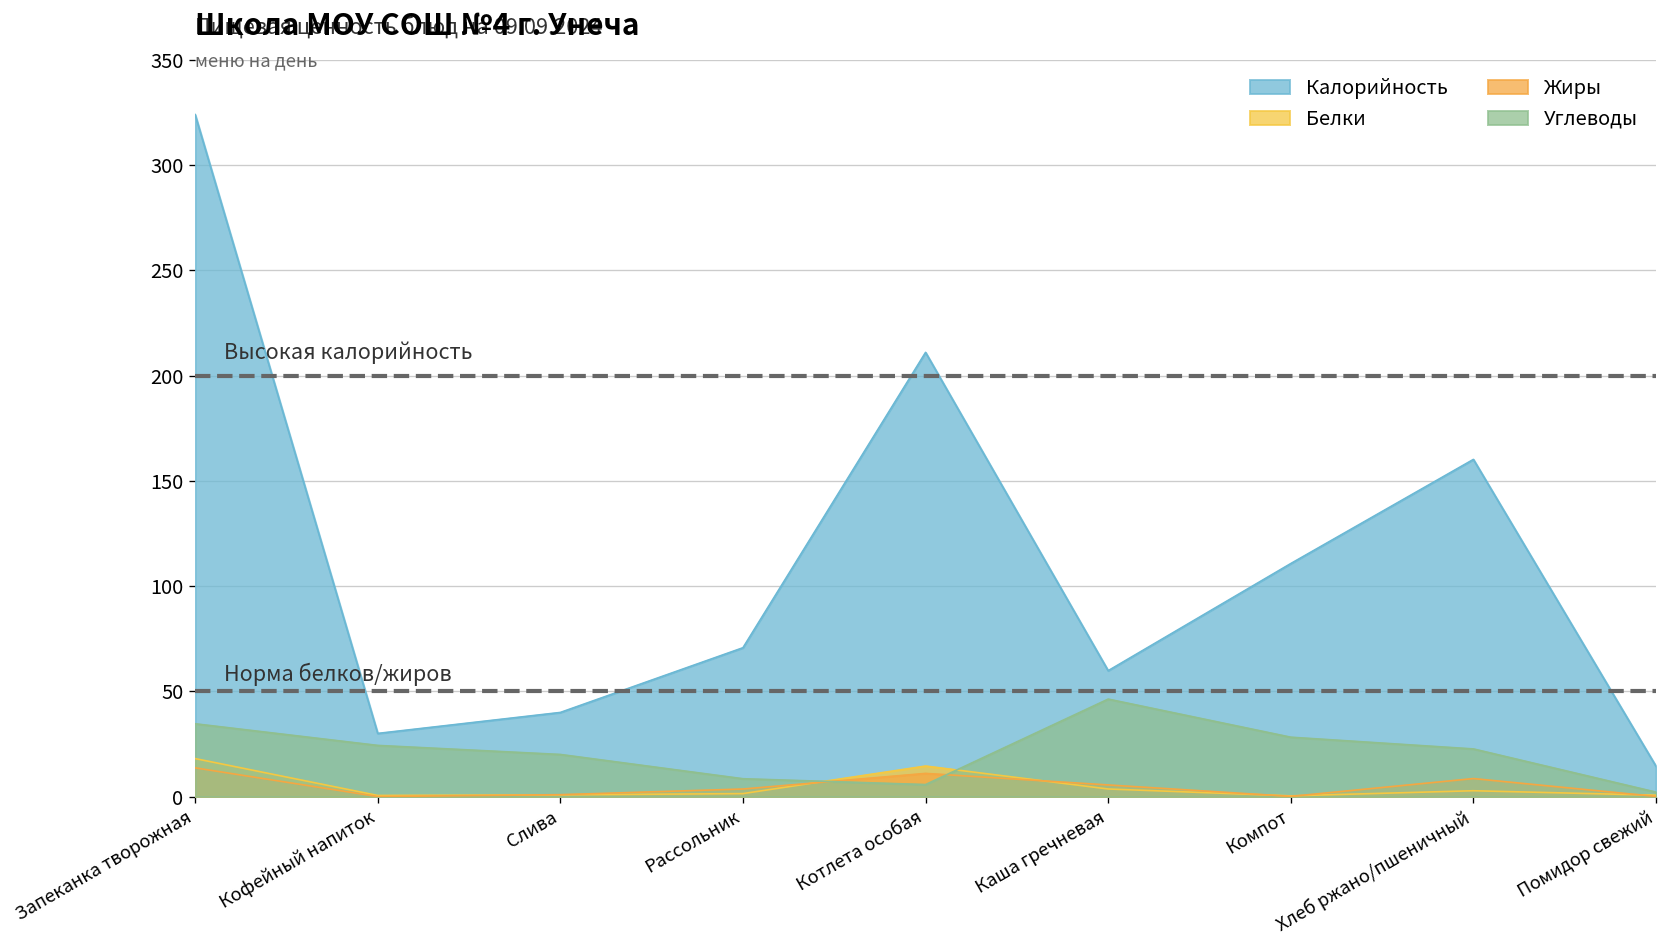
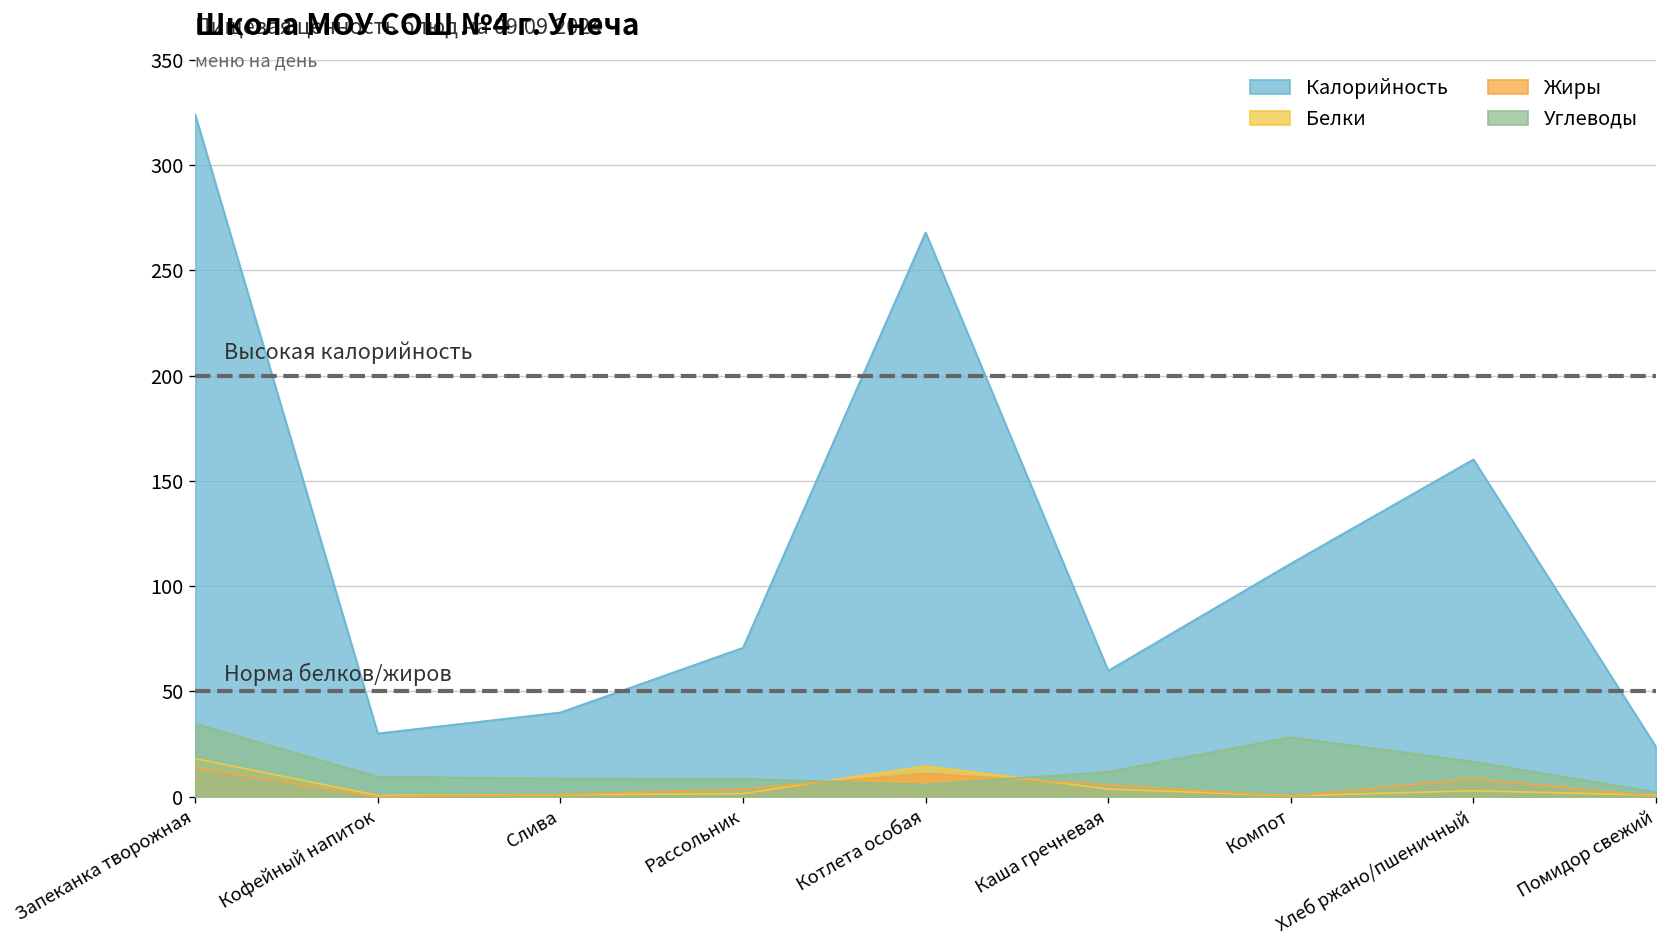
  {
    "Калорийность": {
      "Запеканка творожная": 324,
      "Кофейный напиток": 30,
      "Слива": 40,
      "Рассольник": 71,
-     "Котлета особая": 211,
+     "Котлета особая": 268,
      "Каша гречневая": 60,
      "Компот": 111,
      "Хлеб ржано/пшеничный": 160,
-     "Помидор свежий": 14
+     "Помидор свежий": 24
    },
    "Углеводы": {
      "Запеканка творожная": 35,
-     "Кофейный напиток": 24,
-     "Слива": 20,
+     "Кофейный напиток": 9,
+     "Слива": 9,
      "Рассольник": 8,
      "Котлета особая": 6,
-     "Каша гречневая": 46,
+     "Каша гречневая": 12,
      "Компот": 28,
-     "Хлеб ржано/пшеничный": 23,
+     "Хлеб ржано/пшеничный": 17,
      "Помидор свежий": 2
    }
  }
